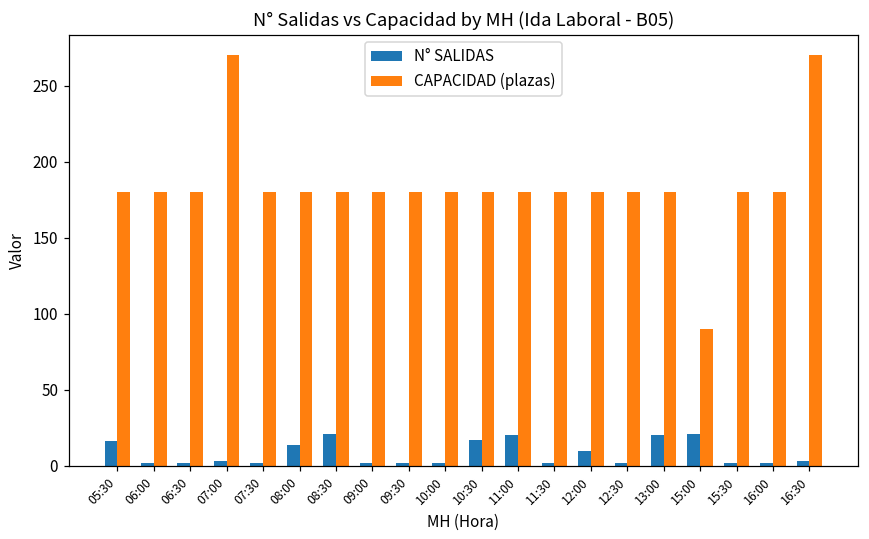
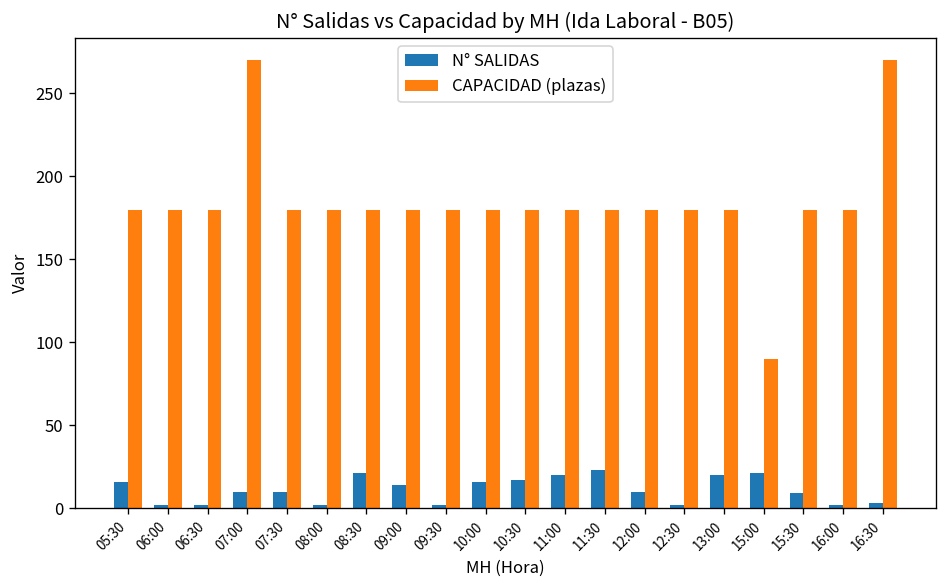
  {
    "N° SALIDAS": {
      "05:30": 16,
      "06:00": 2,
      "06:30": 2,
-     "07:00": 3,
-     "07:30": 2,
-     "08:00": 14,
+     "07:00": 10,
+     "07:30": 10,
+     "08:00": 2,
      "08:30": 21,
-     "09:00": 2,
+     "09:00": 14,
      "09:30": 2,
-     "10:00": 2,
+     "10:00": 16,
      "10:30": 17,
      "11:00": 20,
-     "11:30": 2,
+     "11:30": 23,
      "12:00": 10,
      "12:30": 2,
      "13:00": 20,
      "15:00": 21,
-     "15:30": 2,
+     "15:30": 9,
      "16:00": 2,
      "16:30": 3
    },
    "CAPACIDAD (plazas)": {
      "05:30": 180,
      "06:00": 180,
      "06:30": 180,
      "07:00": 270,
      "07:30": 180,
      "08:00": 180,
      "08:30": 180,
      "09:00": 180,
      "09:30": 180,
      "10:00": 180,
      "10:30": 180,
      "11:00": 180,
      "11:30": 180,
      "12:00": 180,
      "12:30": 180,
      "13:00": 180,
      "15:00": 90,
      "15:30": 180,
      "16:00": 180,
      "16:30": 270
    }
  }
